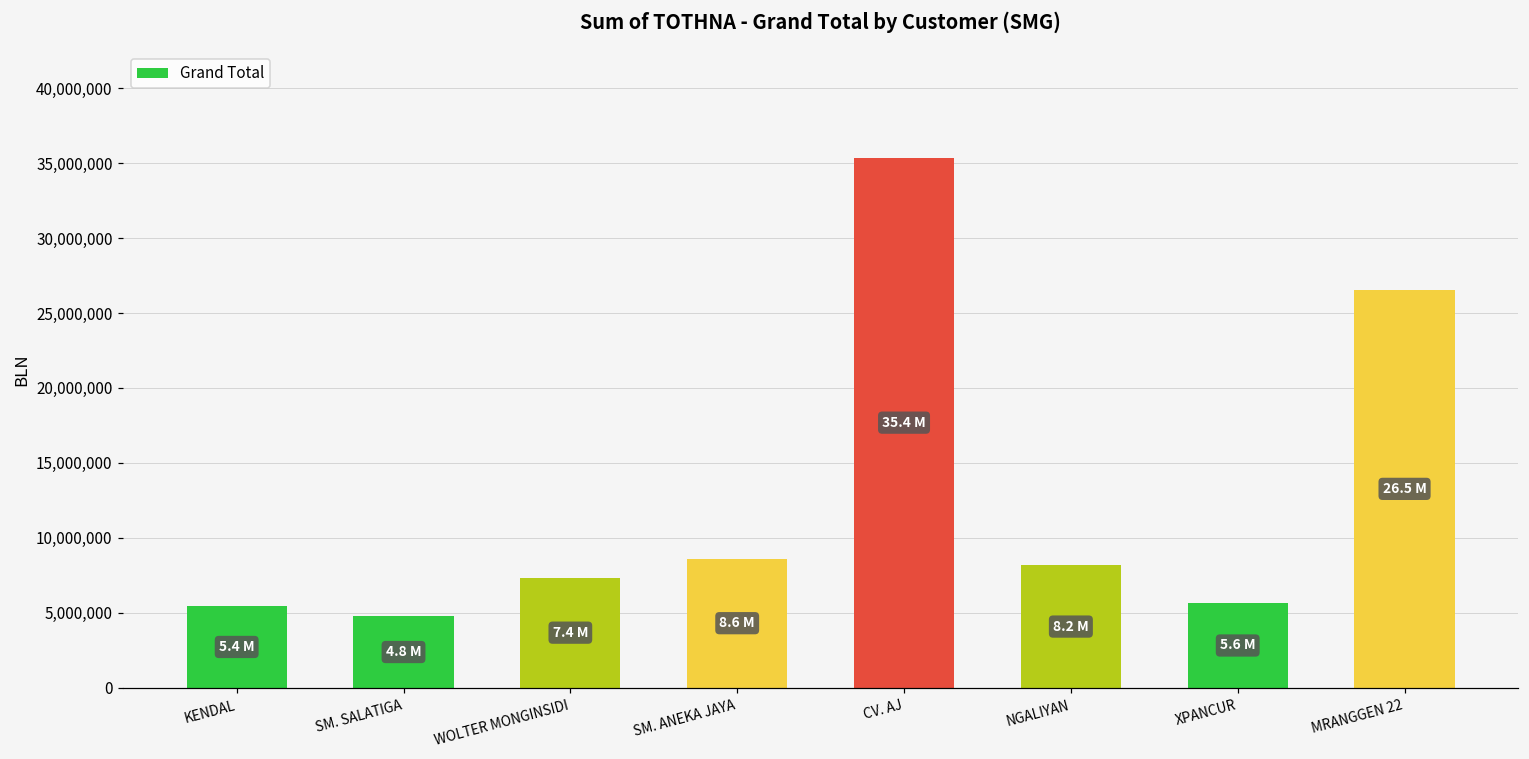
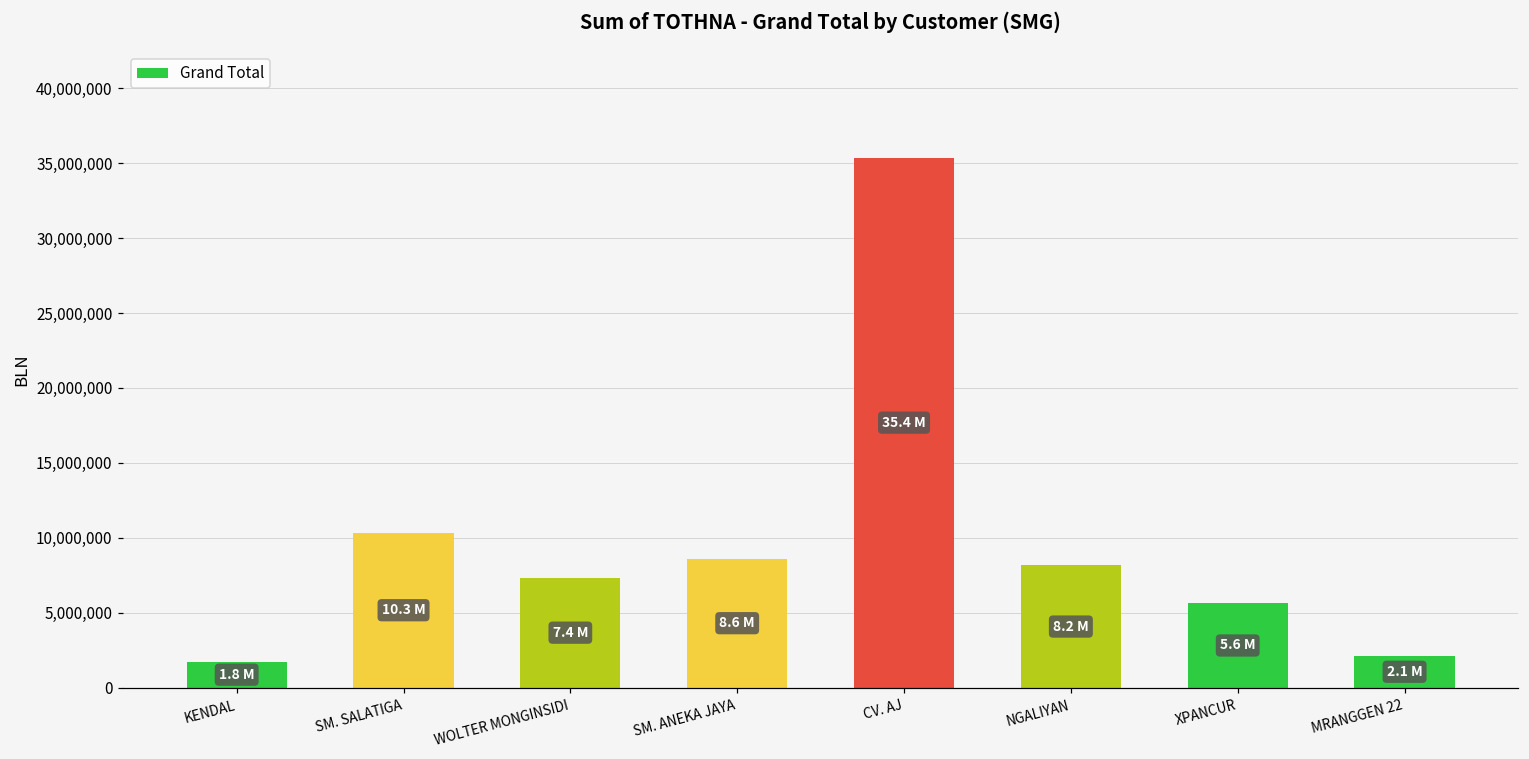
  {
-   "KENDAL": 5.4,
-   "SM. SALATIGA": 4.8,
-   "MRANGGEN 22": 26.5
+   "KENDAL": 1.8,
+   "SM. SALATIGA": 10.3,
+   "MRANGGEN 22": 2.1
  }
